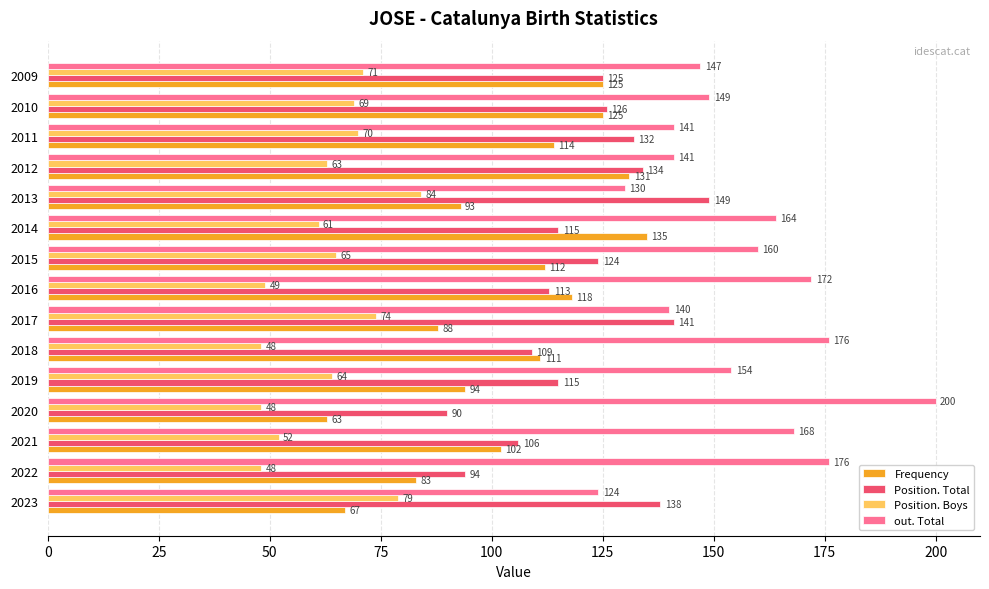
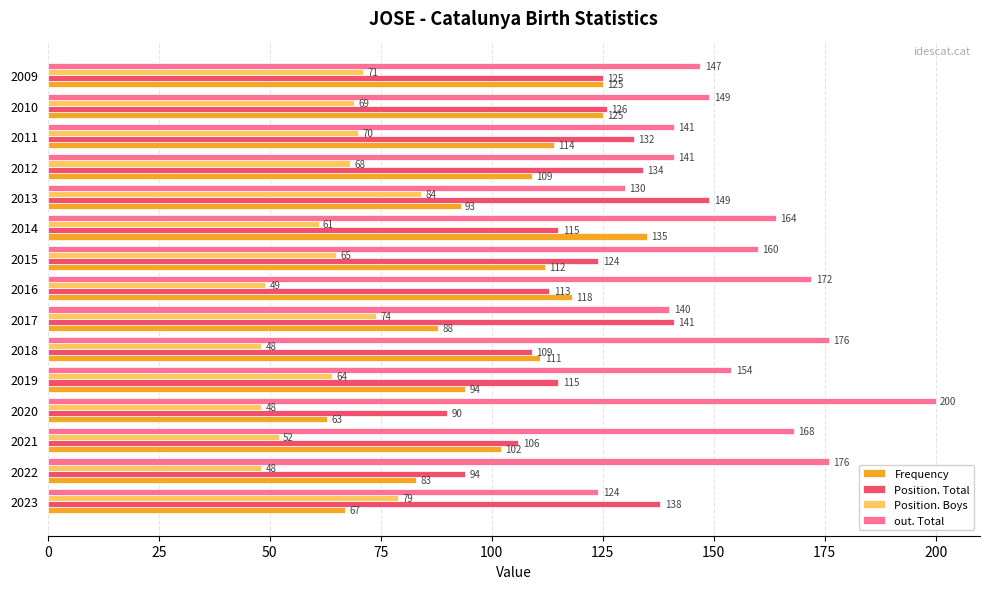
  {
    "Frequency": {
      "2011": 114,
-     "2012": 131,
+     "2012": 109,
      "2013": 93,
      "2014": 135,
      "2015": 112,
      "2016": 118,
      "2017": 88,
      "2019": 94,
      "2020": 63,
      "2021": 102,
      "2022": 83,
      "2023": 67
    },
    "Position. Boys": {
      "2009": 71,
      "2010": 69,
      "2011": 70,
-     "2012": 63,
+     "2012": 68,
      "2013": 84,
      "2014": 61,
      "2015": 65,
      "2016": 49,
      "2017": 74,
      "2018": 48,
      "2019": 64,
      "2020": 48,
      "2021": 52,
      "2022": 48,
      "2023": 79
    }
  }
